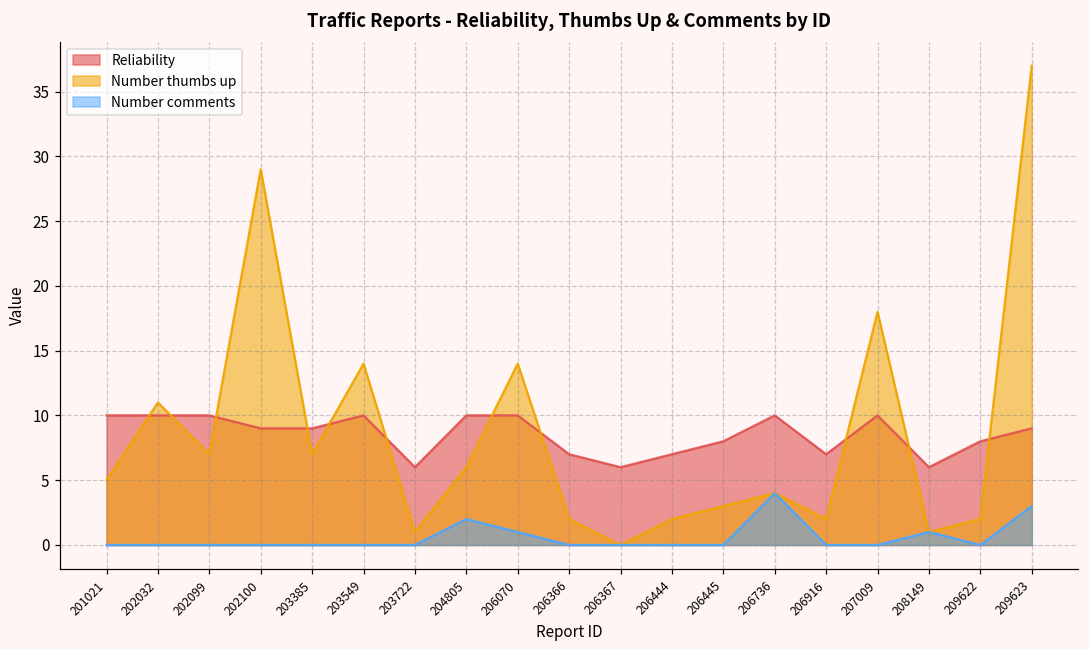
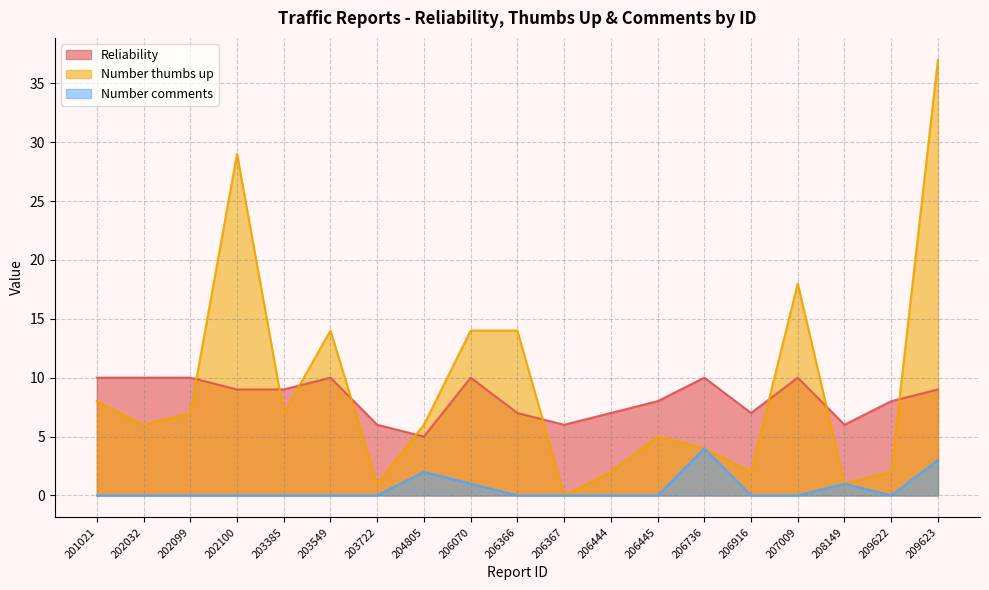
  {
    "Reliability": {
      "201021": 10,
      "202032": 10,
      "202099": 10,
      "202100": 9,
      "203385": 9,
      "203549": 10,
      "203722": 6,
-     "204805": 10,
+     "204805": 5,
      "206070": 10,
      "206366": 7,
      "206367": 6,
      "206444": 7,
      "206445": 8,
      "206736": 10,
      "206916": 7,
      "207009": 10,
      "208149": 6,
      "209622": 8,
      "209623": 9
    },
    "Number thumbs up": {
-     "201021": 5,
-     "202032": 11,
+     "201021": 8,
+     "202032": 6,
      "202099": 7,
      "202100": 29,
      "203385": 7,
      "203549": 14,
      "203722": 1,
      "204805": 6,
      "206070": 14,
-     "206366": 2,
+     "206366": 14,
      "206444": 2,
-     "206445": 3,
+     "206445": 5,
      "206916": 2,
      "207009": 18,
      "209622": 2,
      "209623": 37
    },
    "Number comments": {
      "201021": 0,
      "202032": 0,
      "202099": 0,
      "202100": 0,
      "203385": 0,
      "203549": 0,
      "203722": 0,
      "204805": 2,
      "206070": 1,
      "206366": 0,
      "206444": 0,
      "206445": 0,
      "206916": 0,
      "207009": 0,
      "209622": 0,
      "209623": 3
    }
  }
